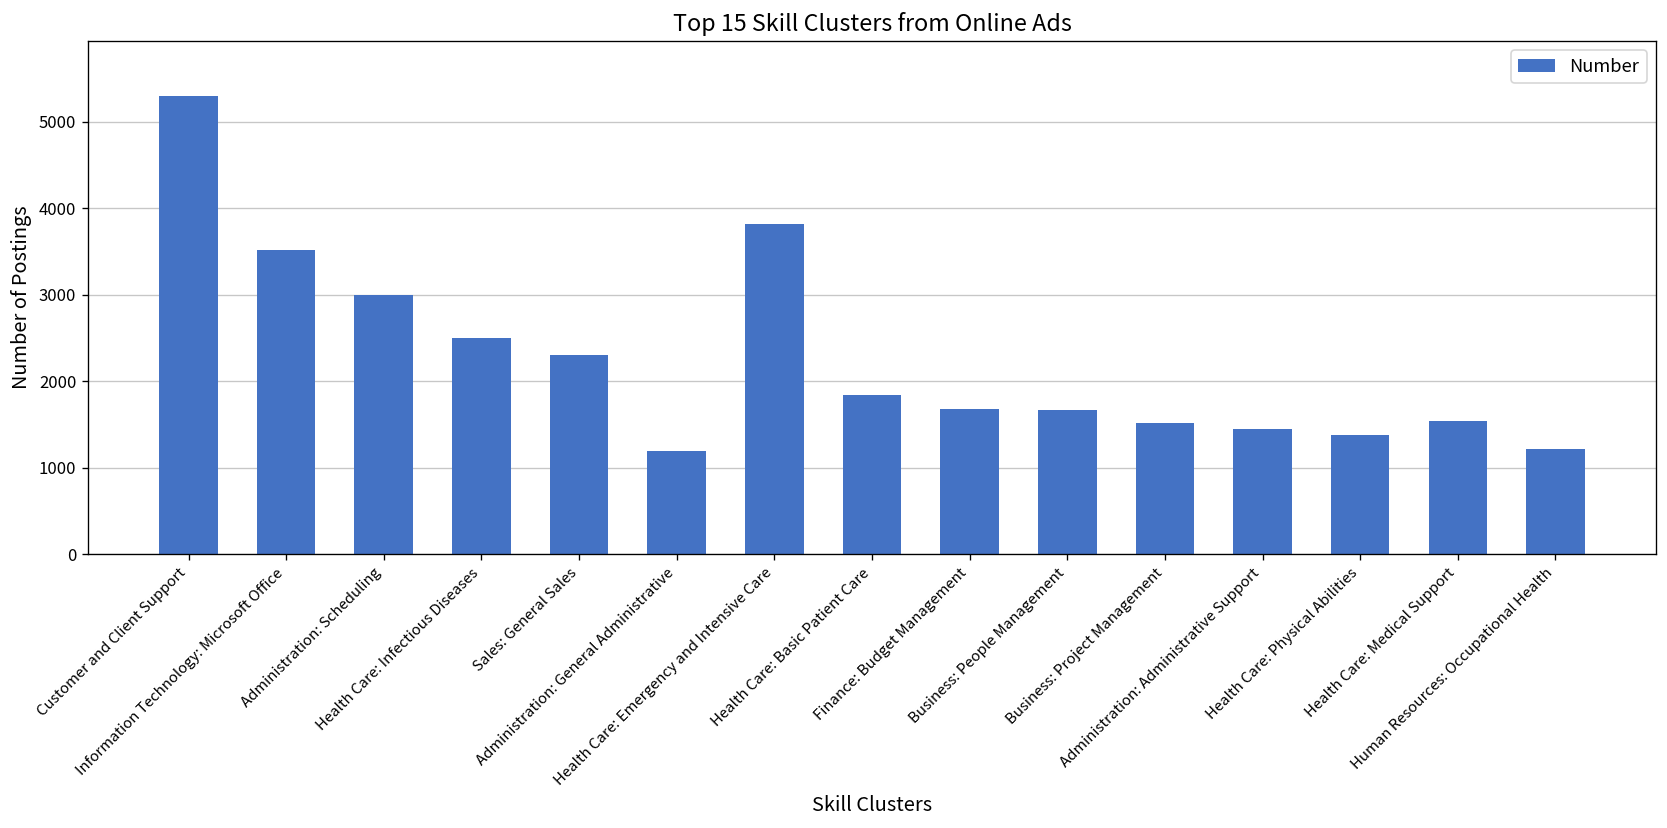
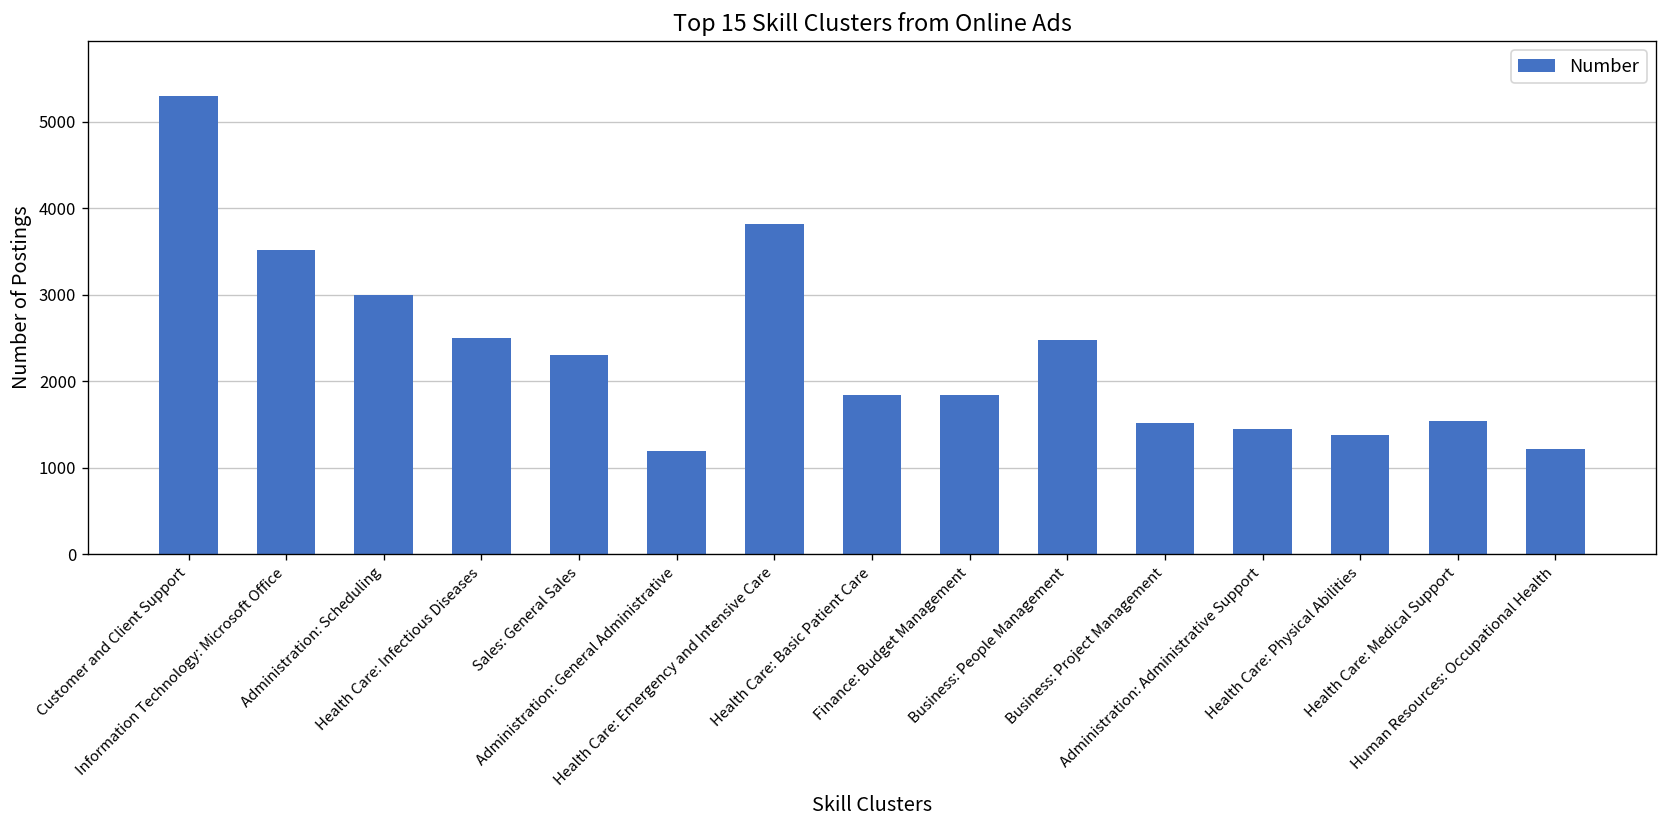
  {
    "Customer and Client Support": 5300,
    "Information Technology: Microsoft Office": 3500,
    "Administration: Scheduling": 3000,
    "Health Care: Infectious Diseases": 2500,
    "Sales: General Sales": 2300,
    "Administration: General Administrative": 1200,
    "Health Care: Emergency and Intensive Care": 3800,
    "Health Care: Basic Patient Care": 1800,
-   "Finance: Budget Management": 1700,
-   "Business: People Management": 1700,
+   "Finance: Budget Management": 1800,
+   "Business: People Management": 2500,
    "Business: Project Management": 1500,
    "Administration: Administrative Support": 1400,
    "Health Care: Physical Abilities": 1400,
    "Health Care: Medical Support": 1500,
    "Human Resources: Occupational Health": 1200
  }
